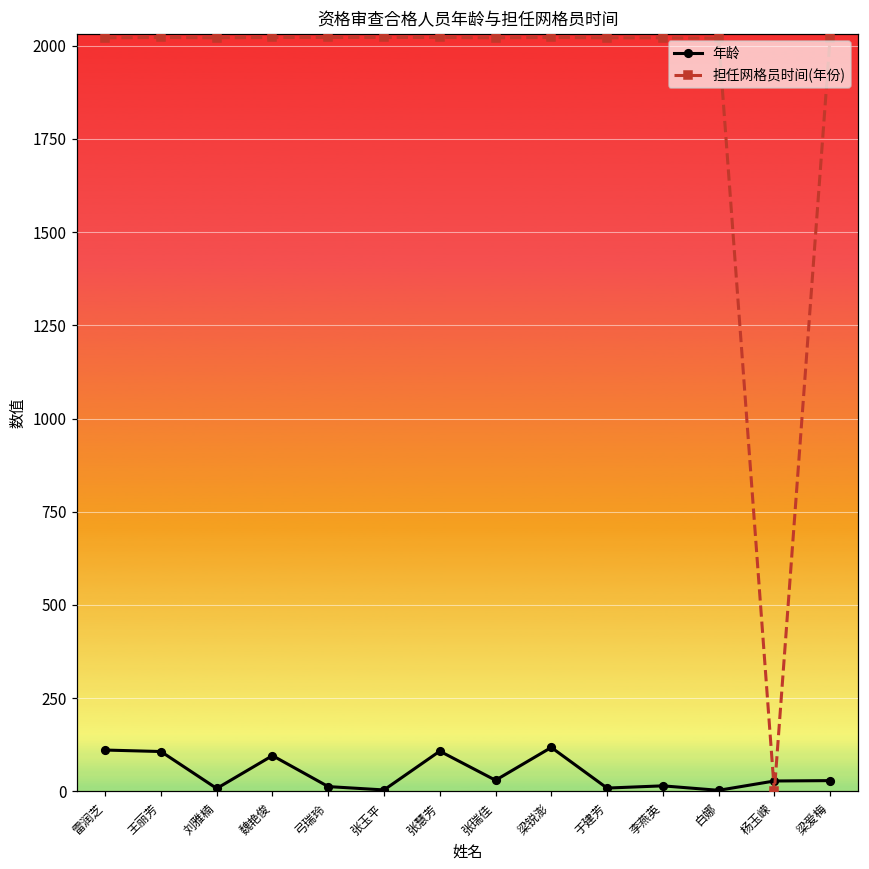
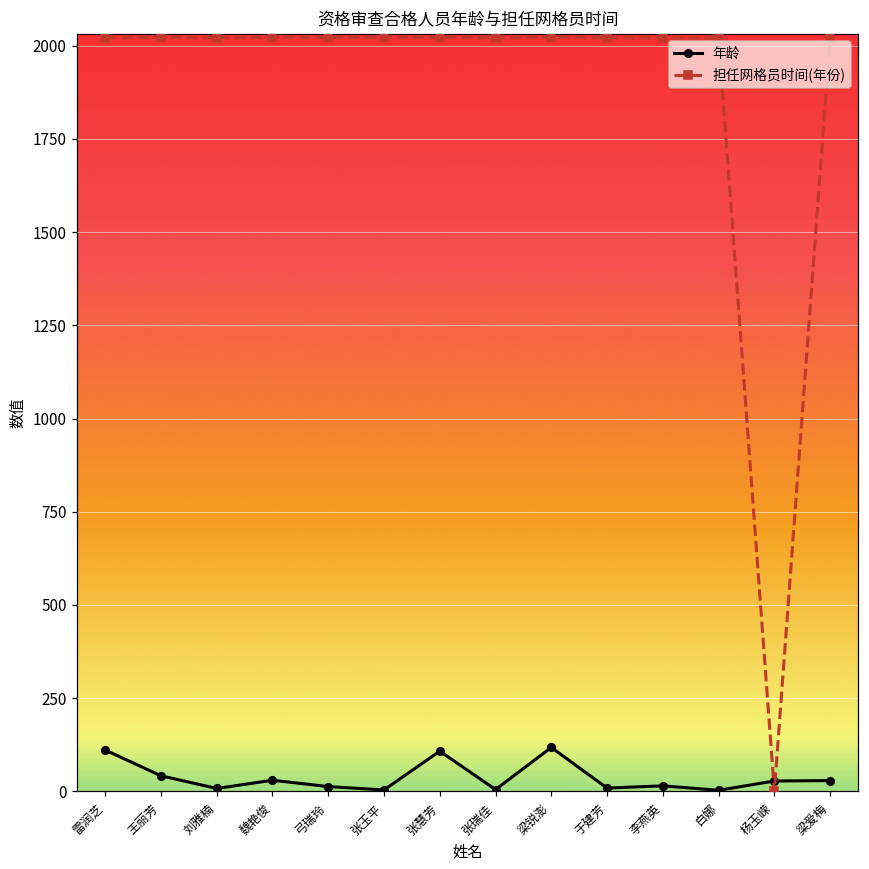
  {
    "年龄": {
      "雷润芝": 110,
-     "王丽芳": 110,
+     "王丽芳": 40,
      "刘雅楠": 10,
-     "魏艳俊": 100,
+     "魏艳俊": 30,
      "弓瑞玲": 10,
      "张玉平": 0,
      "张慧芳": 110,
-     "张瑞佳": 30,
+     "张瑞佳": 10,
      "梁锐澎": 120,
      "于建芳": 10,
      "李燕英": 20,
      "白娜": 0,
      "杨玉嵘": 30,
      "梁爱梅": 30
    },
    "担任网格员时间(年份)": {
      "雷润芝": 2020,
      "王丽芳": 2020,
      "刘雅楠": 2020,
      "魏艳俊": 2020,
      "弓瑞玲": 2020,
      "张玉平": 2020,
      "张慧芳": 2020,
      "张瑞佳": 2020,
      "梁锐澎": 2020,
      "于建芳": 2020,
      "李燕英": 2020,
      "白娜": 2020,
      "杨玉嵘": 0,
      "梁爱梅": 2020
    }
  }
